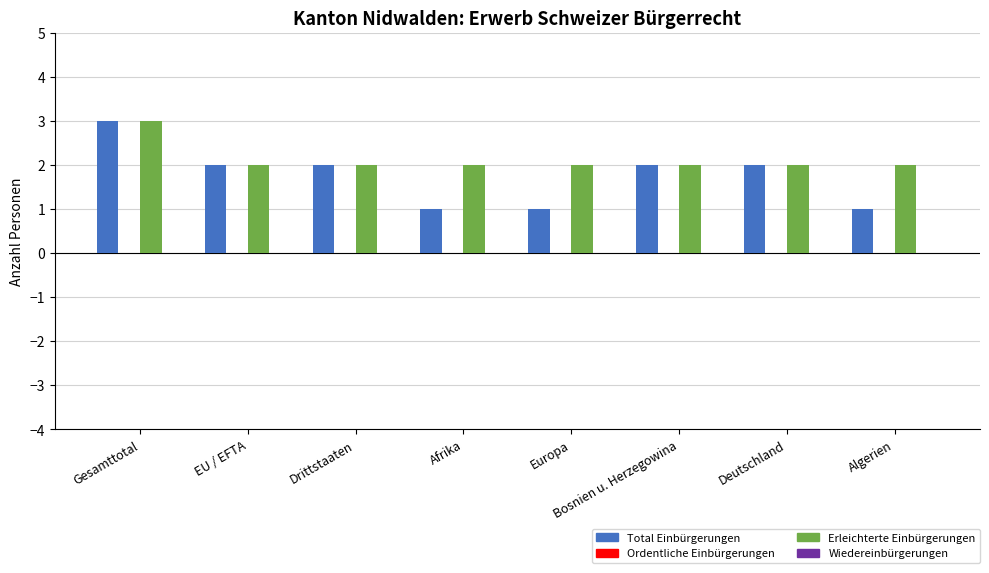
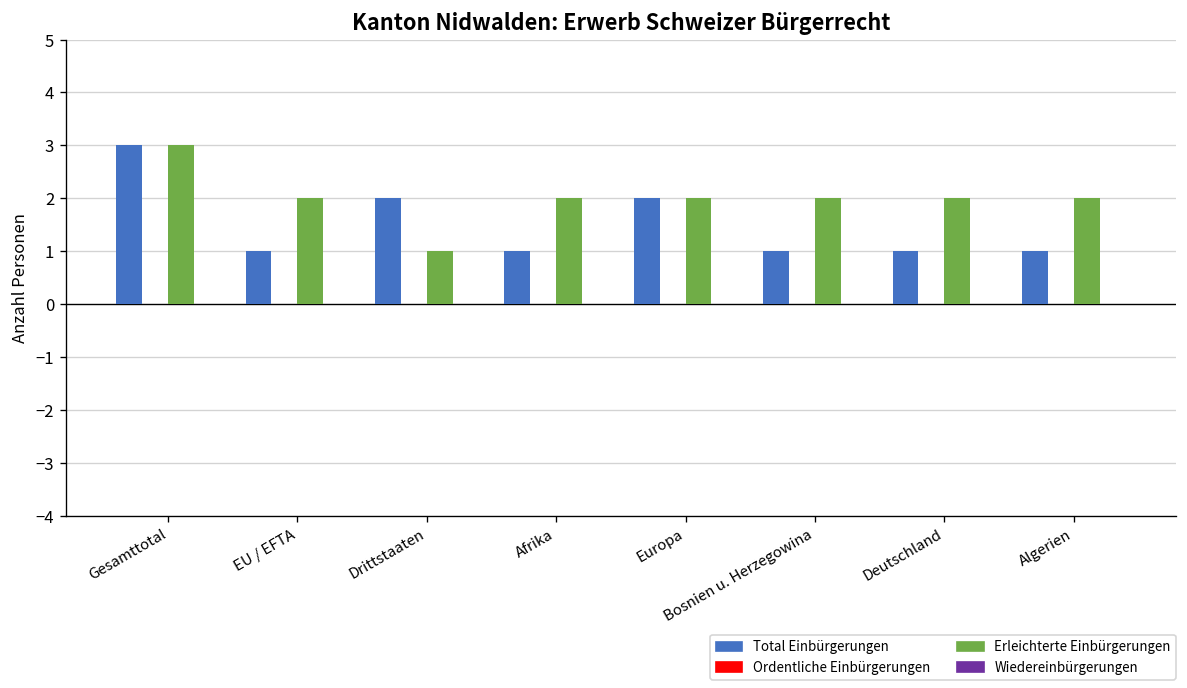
  {
    "Total Einbürgerungen": {
      "Gesamttotal": 3,
-     "EU / EFTA": 2,
+     "EU / EFTA": 1,
      "Drittstaaten": 2,
      "Afrika": 1,
-     "Europa": 1,
-     "Bosnien u. Herzegowina": 2,
-     "Deutschland": 2,
+     "Europa": 2,
+     "Bosnien u. Herzegowina": 1,
+     "Deutschland": 1,
      "Algerien": 1
    },
    "Ordentliche Einbürgerungen": {
      "Gesamttotal": 0,
      "EU / EFTA": 0,
      "Drittstaaten": 0,
      "Afrika": 0,
      "Europa": 0,
      "Bosnien u. Herzegowina": 0,
      "Deutschland": 0,
      "Algerien": 0
    },
    "Erleichterte Einbürgerungen": {
      "Gesamttotal": 3,
      "EU / EFTA": 2,
-     "Drittstaaten": 2,
+     "Drittstaaten": 1,
      "Afrika": 2,
      "Europa": 2,
      "Bosnien u. Herzegowina": 2,
      "Deutschland": 2,
      "Algerien": 2
    },
    "Wiedereinbürgerungen": {
      "Gesamttotal": 0,
      "EU / EFTA": 0,
      "Drittstaaten": 0,
      "Afrika": 0,
      "Europa": 0,
      "Bosnien u. Herzegowina": 0,
      "Deutschland": 0,
      "Algerien": 0
    }
  }
